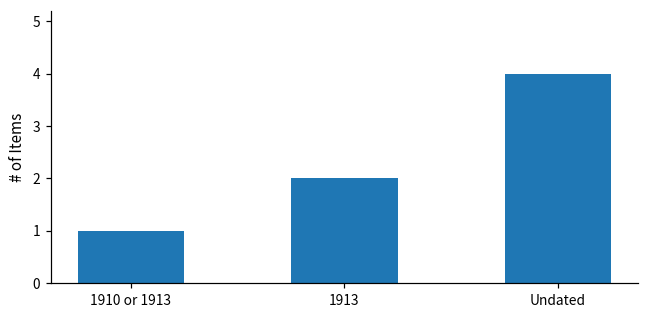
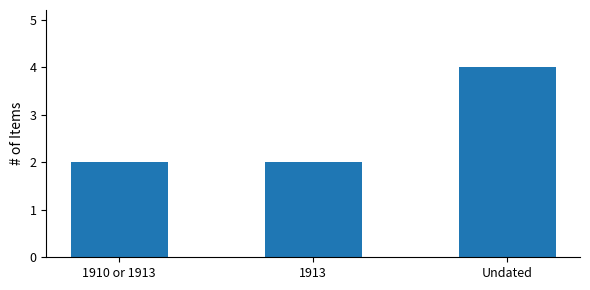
  {
-   "1910 or 1913": 1,
+   "1910 or 1913": 2,
    "1913": 2,
    "Undated": 4
  }
